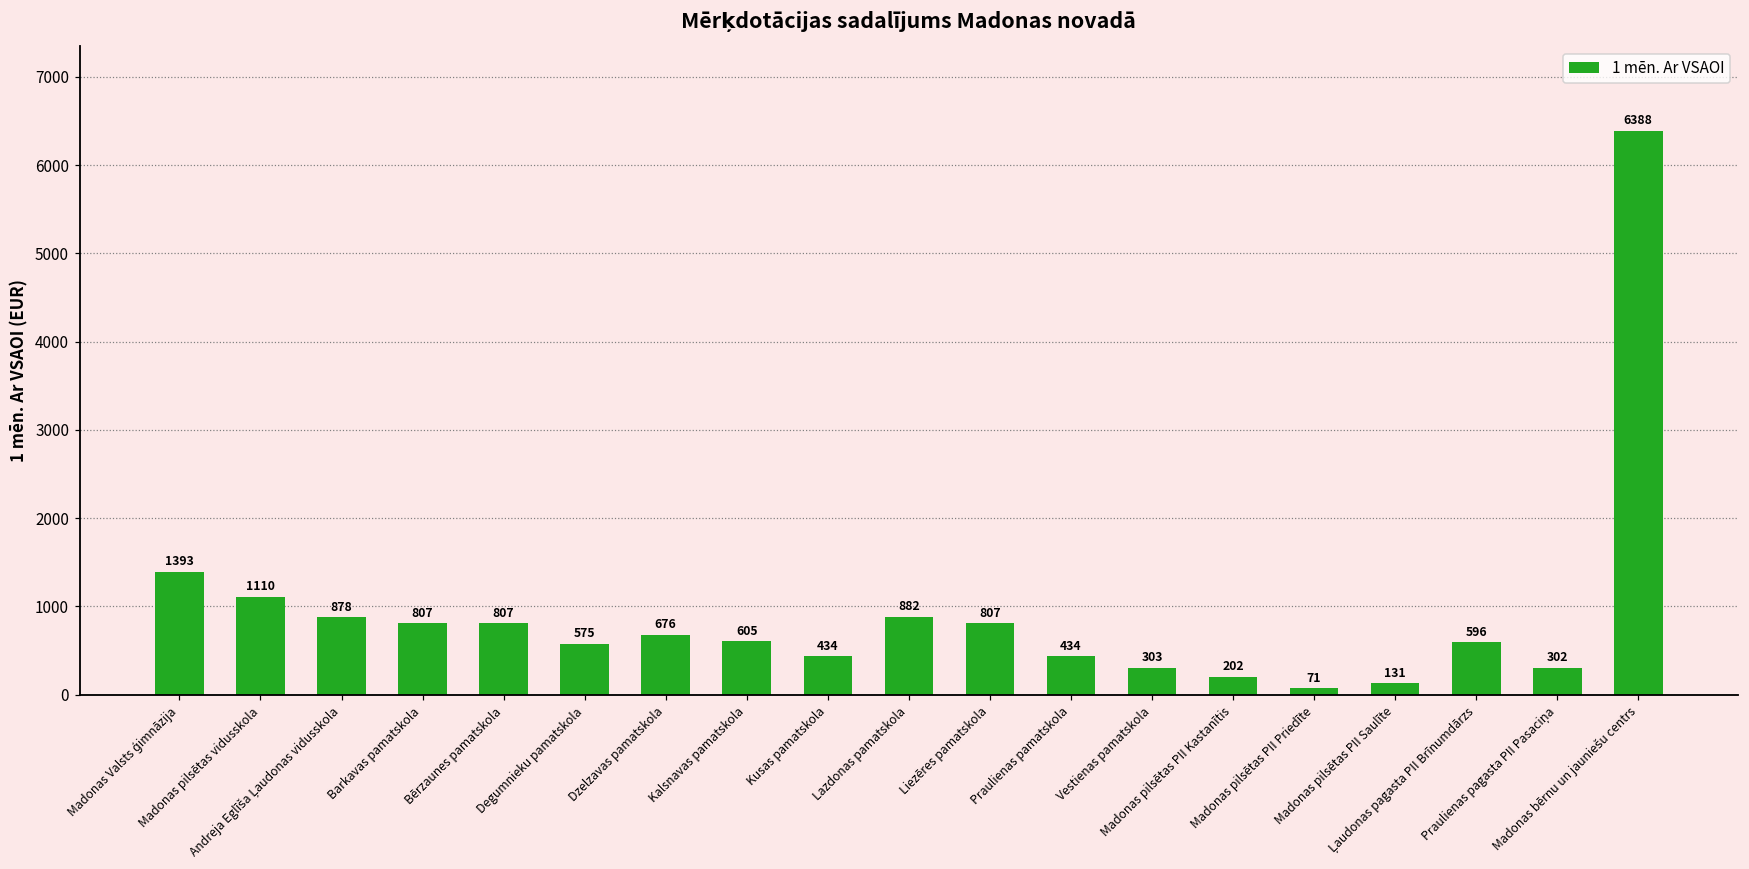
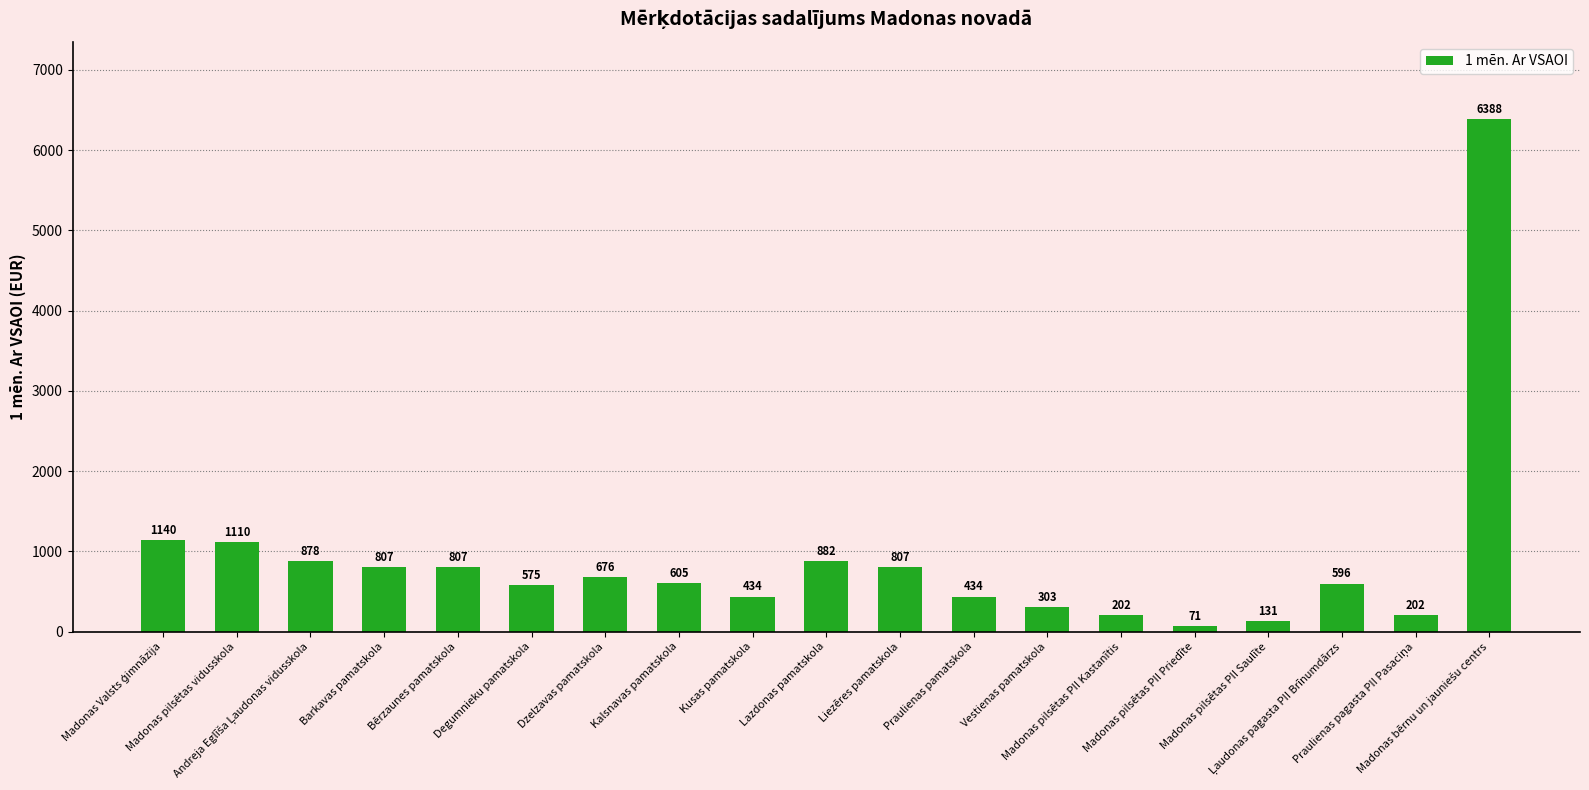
  {
-   "Madonas Valsts ģimnāzija": 1393,
+   "Madonas Valsts ģimnāzija": 1140,
    "Madonas pilsētas vidusskola": 1110,
    "Andreja Eglīša Ļaudonas vidusskola": 878,
    "Barkavas pamatskola": 807,
    "Bērzaunes pamatskola": 807,
    "Degumnieku pamatskola": 575,
    "Dzelzavas pamatskola": 676,
    "Kalsnavas pamatskola": 605,
    "Kusas pamatskola": 434,
    "Lazdonas pamatskola": 882,
    "Liezēres pamatskola": 807,
    "Praulienas pamatskola": 434,
    "Vestienas pamatskola": 303,
    "Madonas pilsētas PII Kastanītis": 202,
    "Madonas pilsētas PII Priedīte": 71,
    "Madonas pilsētas PII Saulīte": 131,
    "Ļaudonas pagasta PII Brīnumdārzs": 596,
-   "Praulienas pagasta PII Pasaciņa": 302,
+   "Praulienas pagasta PII Pasaciņa": 202,
    "Madonas bērnu un jauniešu centrs": 6388
  }
